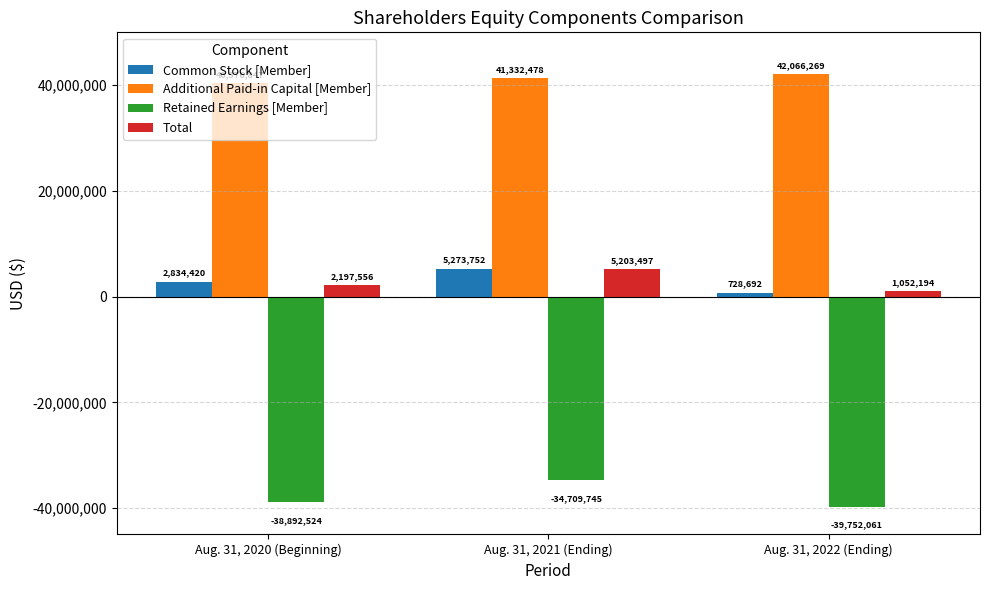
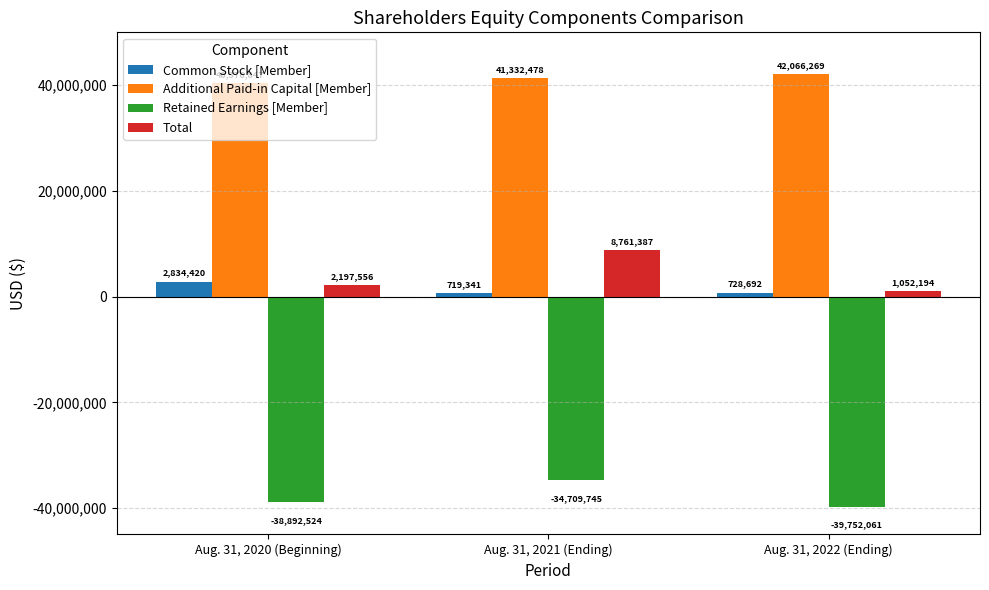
  {
    "Common Stock [Member]": {
      "Aug. 31, 2020 (Beginning)": "2,834,420",
-     "Aug. 31, 2021 (Ending)": "5,273,752",
+     "Aug. 31, 2021 (Ending)": "719,341",
      "Aug. 31, 2022 (Ending)": "728,692"
    },
    "Additional Paid-in Capital [Member]": {
      "Aug. 31, 2021 (Ending)": "41,332,478",
      "Aug. 31, 2022 (Ending)": "42,066,269"
    },
    "Retained Earnings [Member]": {
      "Aug. 31, 2020 (Beginning)": "-38,892,524",
      "Aug. 31, 2021 (Ending)": "-34,709,745",
      "Aug. 31, 2022 (Ending)": "-39,752,061"
    },
    "Total": {
      "Aug. 31, 2020 (Beginning)": "2,197,556",
-     "Aug. 31, 2021 (Ending)": "5,203,497",
+     "Aug. 31, 2021 (Ending)": "8,761,387",
      "Aug. 31, 2022 (Ending)": "1,052,194"
    }
  }
